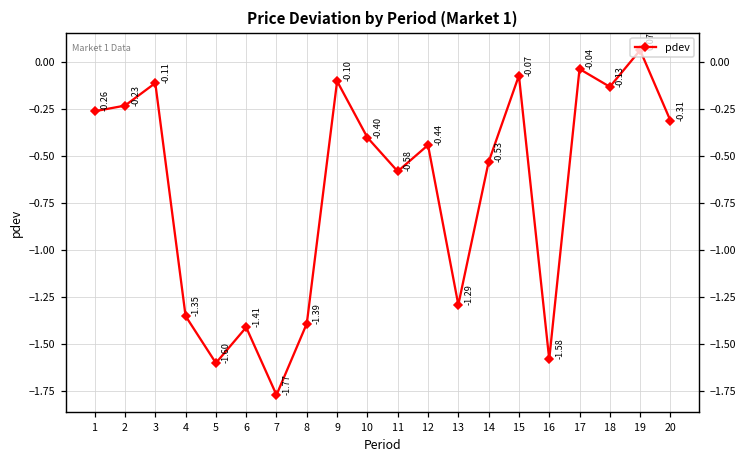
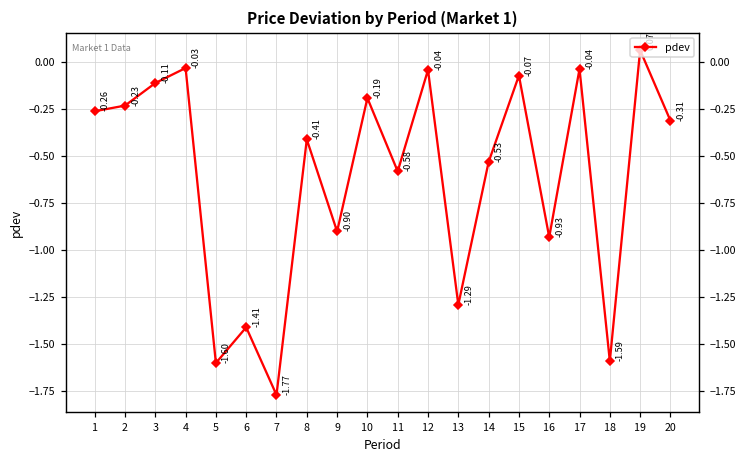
  {
    "1": -0.26,
    "2": -0.23,
    "3": -0.11,
-   "4": -1.35,
+   "4": -0.03,
    "5": -1.60,
    "6": -1.41,
    "7": -1.77,
-   "8": -1.39,
-   "9": -0.10,
-   "10": -0.40,
+   "8": -0.41,
+   "9": -0.90,
+   "10": -0.19,
    "11": -0.58,
-   "12": -0.44,
+   "12": -0.04,
    "13": -1.29,
    "14": -0.53,
    "15": -0.07,
-   "16": -1.58,
+   "16": -0.93,
    "17": -0.04,
-   "18": -0.13,
+   "18": -1.59,
    "20": -0.31
  }
